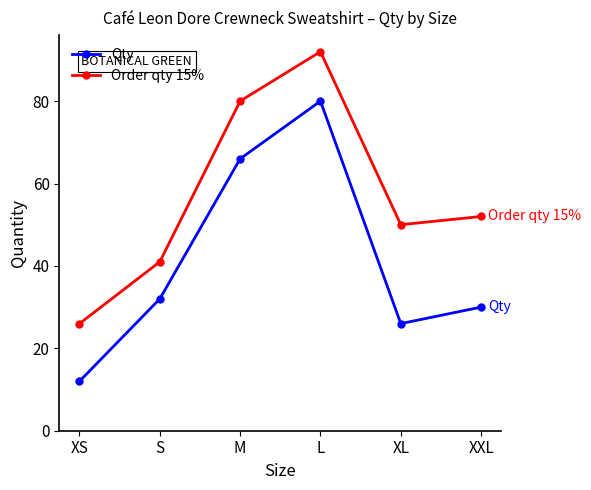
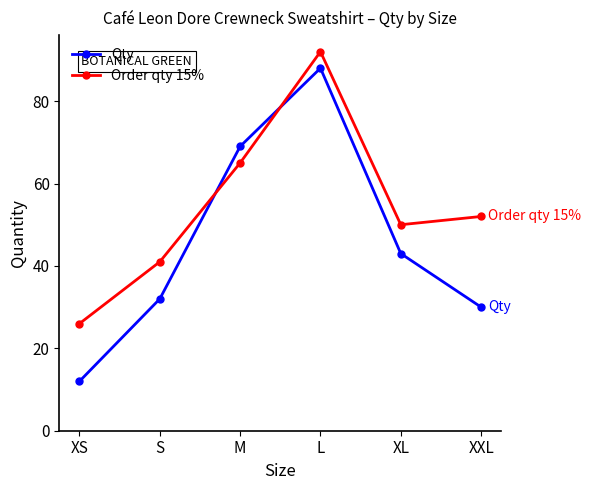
  {
    "Qty": {
      "XS": 12,
      "S": 32,
-     "M": 66,
-     "L": 80,
-     "XL": 26,
+     "M": 69,
+     "L": 88,
+     "XL": 43,
      "XXL": 30
    },
    "Order qty 15%": {
      "XS": 26,
      "S": 41,
-     "M": 80,
+     "M": 65,
      "L": 92,
      "XL": 50
    }
  }
